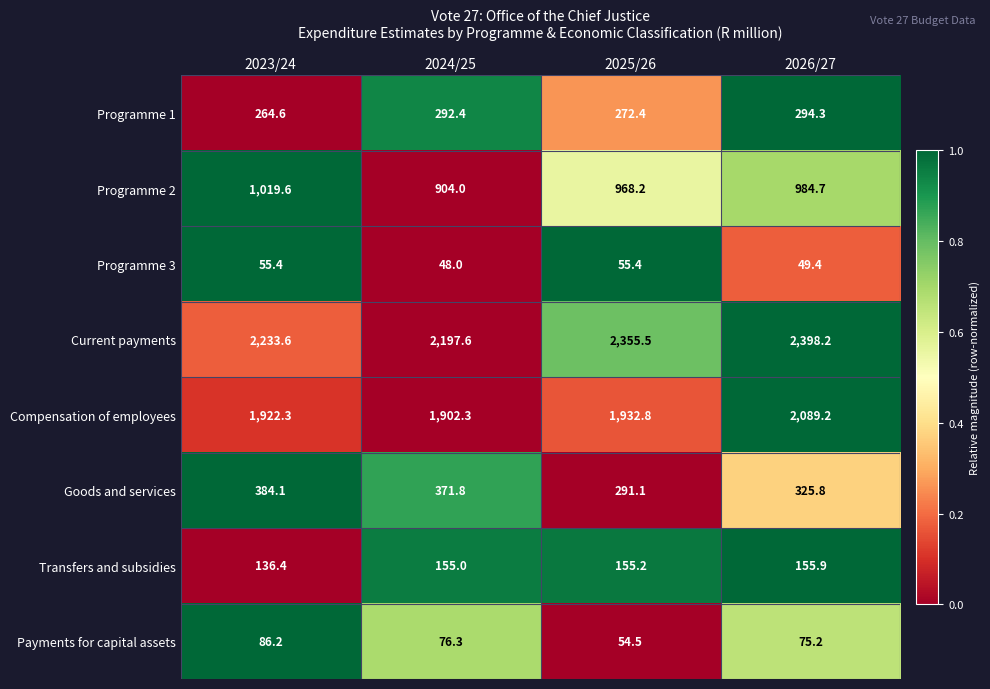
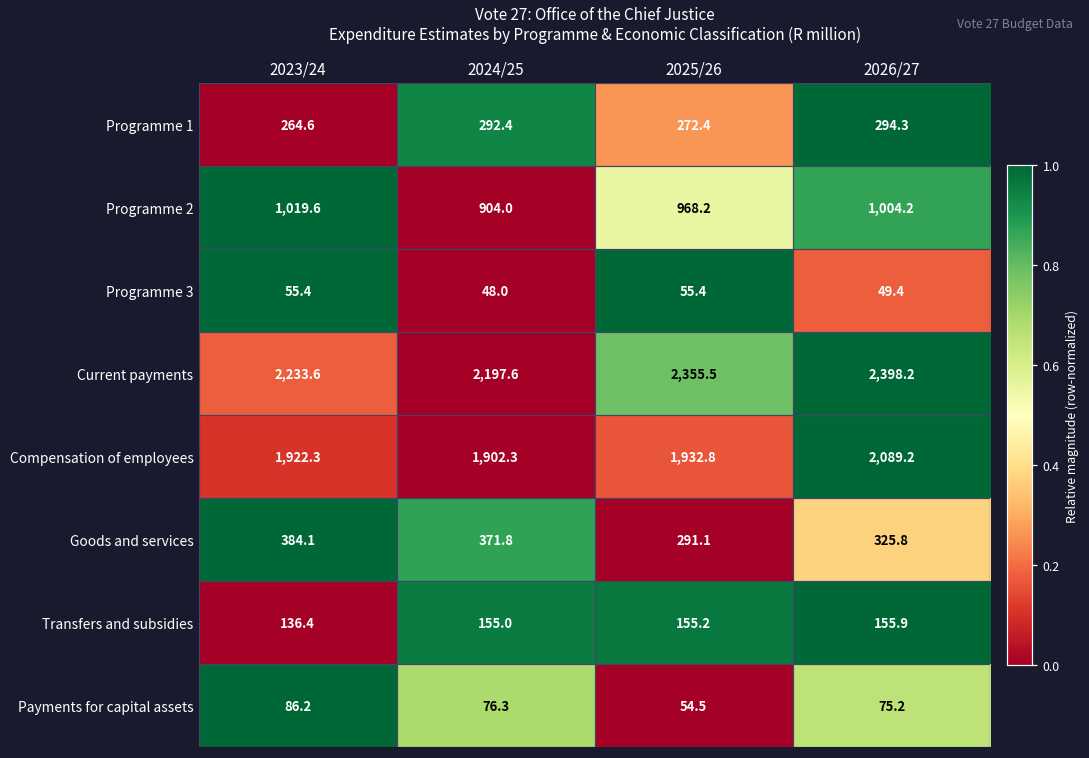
  {
    "Programme 1": {
      "2023/24": "264.6",
      "2024/25": "292.4",
      "2025/26": "272.4",
      "2026/27": "294.3"
    },
    "Programme 2": {
      "2023/24": "1,019.6",
      "2024/25": "904.0",
      "2025/26": "968.2",
-     "2026/27": "984.7"
+     "2026/27": "1,004.2"
    },
    "Programme 3": {
      "2023/24": "55.4",
      "2024/25": "48.0",
      "2025/26": "55.4",
      "2026/27": "49.4"
    },
    "Current payments": {
      "2023/24": "2,233.6",
      "2024/25": "2,197.6",
      "2025/26": "2,355.5",
      "2026/27": "2,398.2"
    },
    "Compensation of employees": {
      "2023/24": "1,922.3",
      "2024/25": "1,902.3",
      "2025/26": "1,932.8",
      "2026/27": "2,089.2"
    },
    "Goods and services": {
      "2023/24": "384.1",
      "2024/25": "371.8",
      "2025/26": "291.1",
      "2026/27": "325.8"
    },
    "Transfers and subsidies": {
      "2023/24": "136.4",
      "2024/25": "155.0",
      "2025/26": "155.2",
      "2026/27": "155.9"
    },
    "Payments for capital assets": {
      "2023/24": "86.2",
      "2024/25": "76.3",
      "2025/26": "54.5",
      "2026/27": "75.2"
    }
  }
